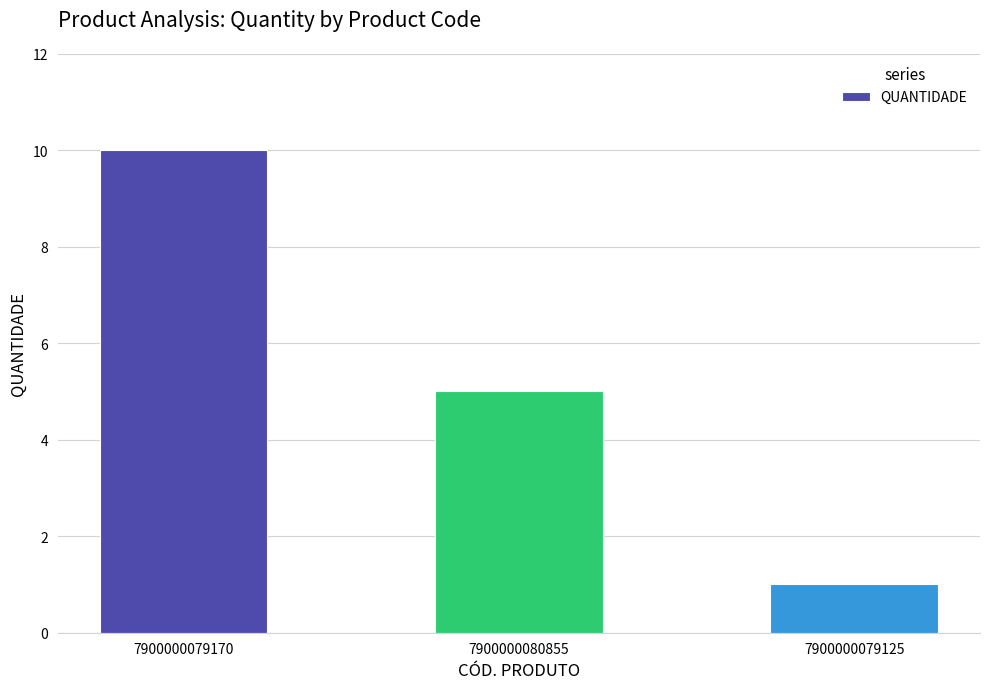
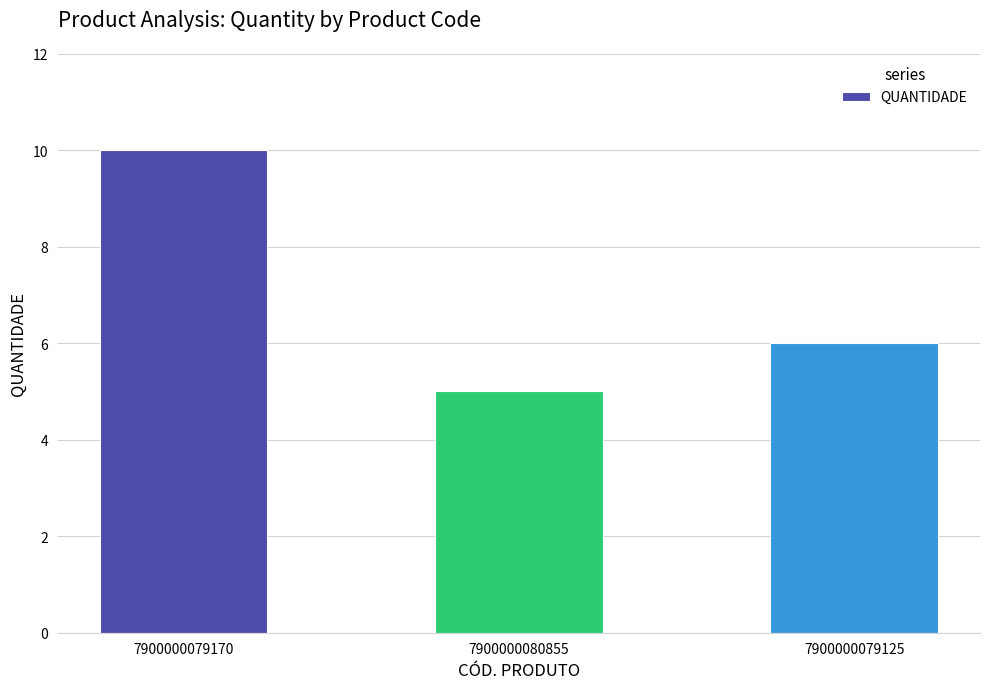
  {
    "7900000079170": 10,
    "7900000080855": 5,
-   "7900000079125": 1
+   "7900000079125": 6
  }
